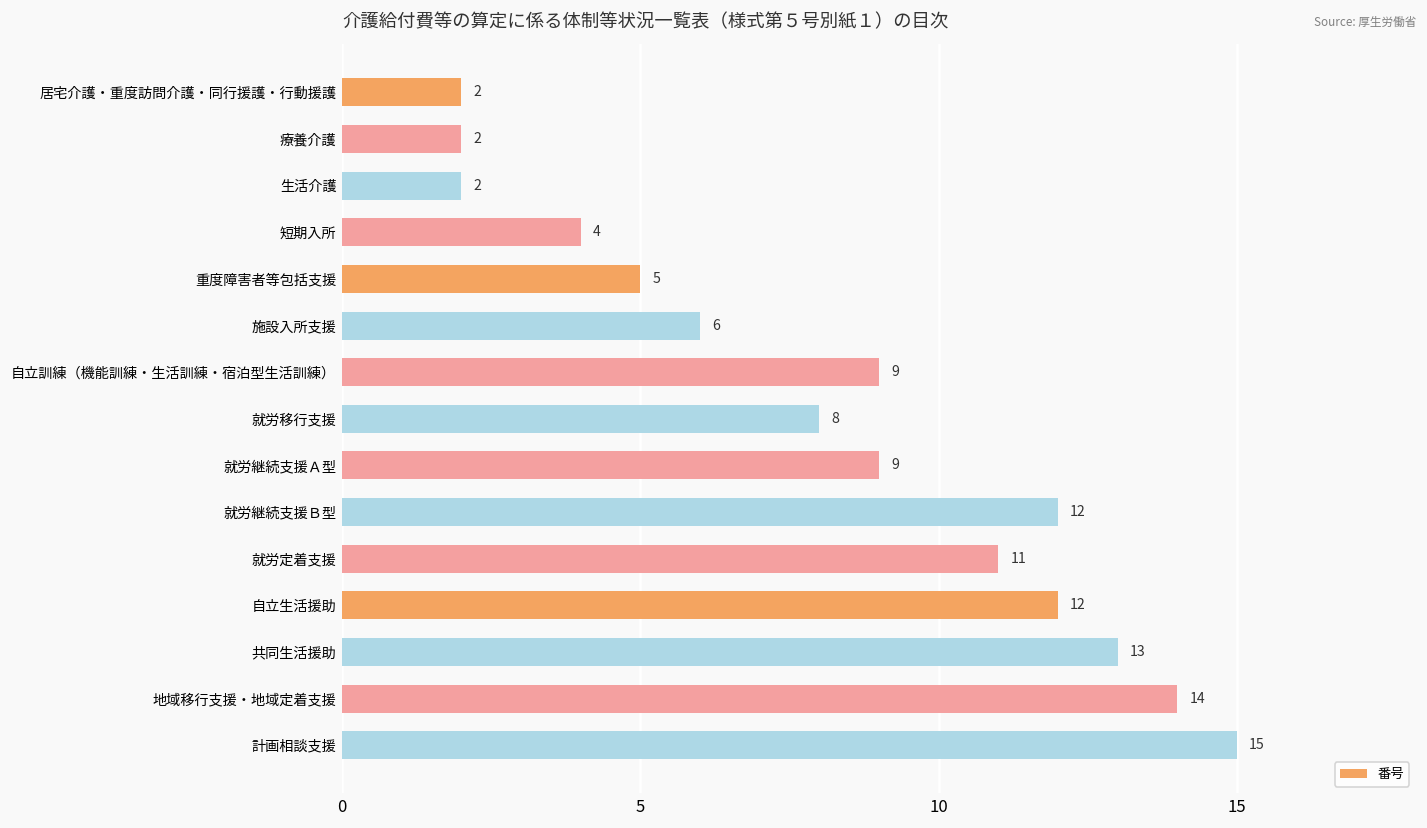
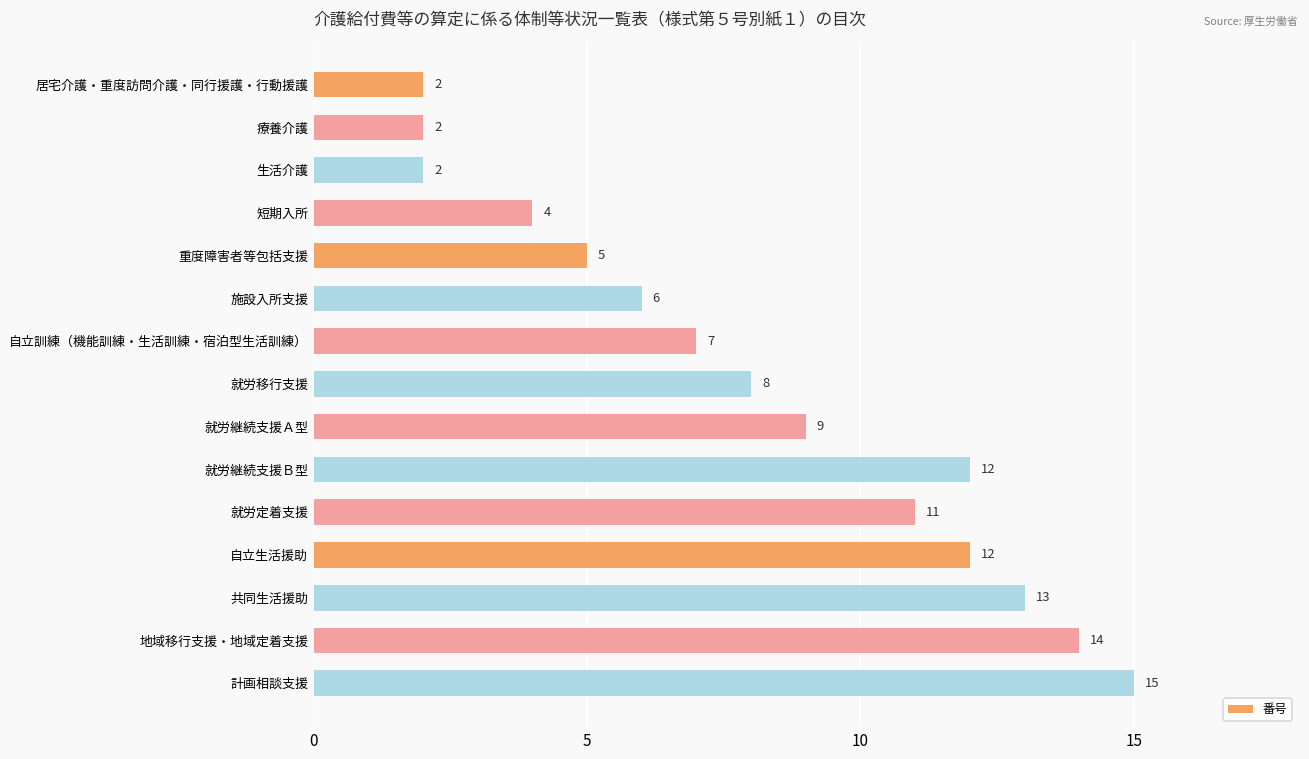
  {
    "居宅介護・重度訪問介護・同行援護・行動援護": 2,
    "療養介護": 2,
    "生活介護": 2,
    "短期入所": 4,
    "重度障害者等包括支援": 5,
    "施設入所支援": 6,
-   "自立訓練（機能訓練・生活訓練・宿泊型生活訓練）": 9,
+   "自立訓練（機能訓練・生活訓練・宿泊型生活訓練）": 7,
    "就労移行支援": 8,
    "就労継続支援Ａ型": 9,
    "就労継続支援Ｂ型": 12,
    "就労定着支援": 11,
    "自立生活援助": 12,
    "共同生活援助": 13,
    "地域移行支援・地域定着支援": 14,
    "計画相談支援": 15
  }
